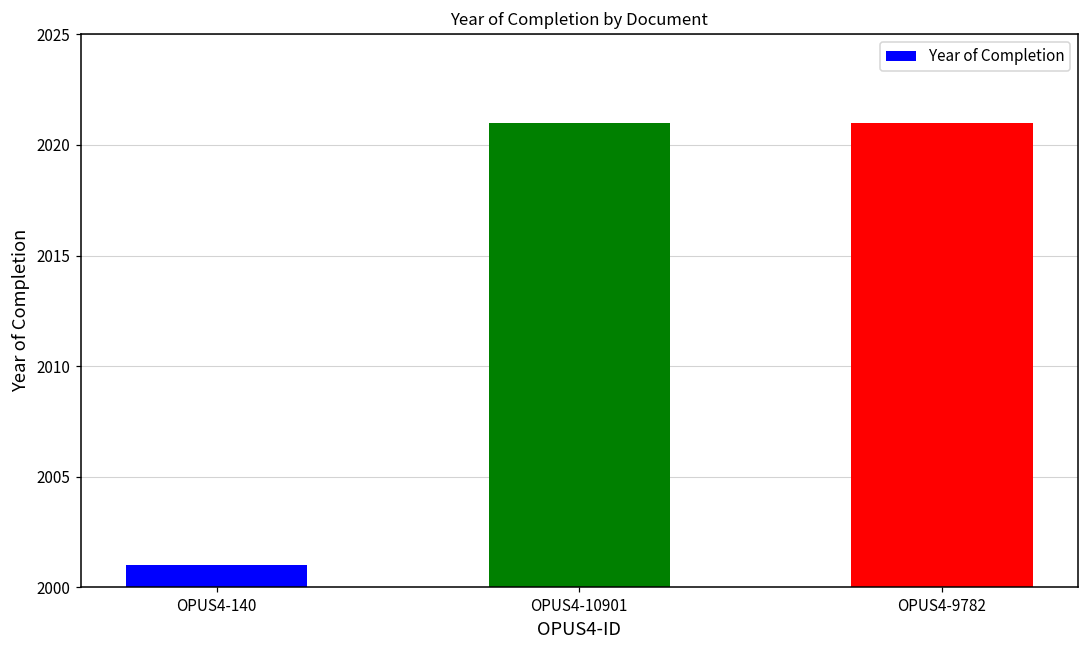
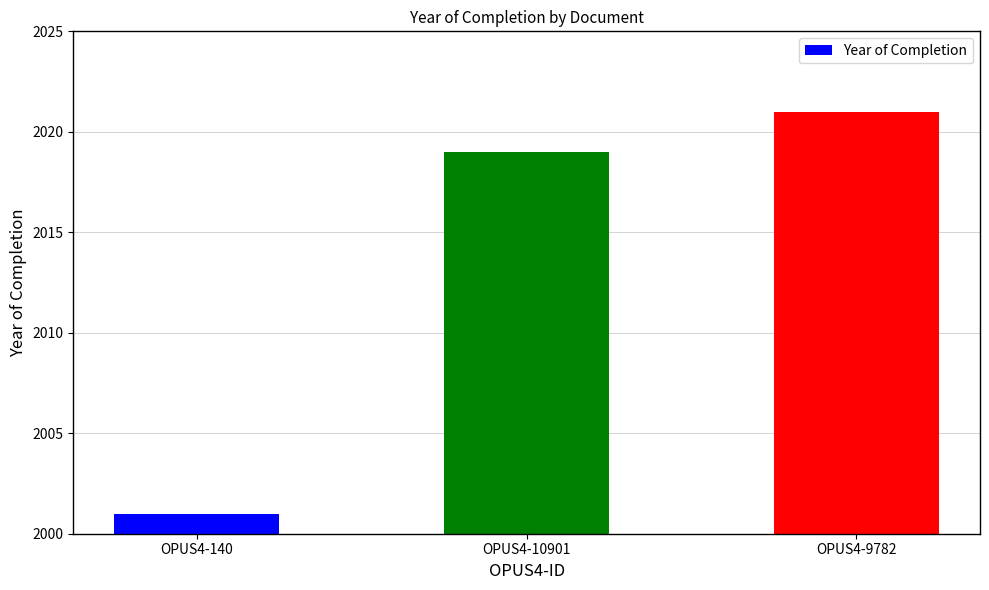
  {
    "OPUS4-140": 2001,
-   "OPUS4-10901": 2021,
+   "OPUS4-10901": 2019,
    "OPUS4-9782": 2021
  }
